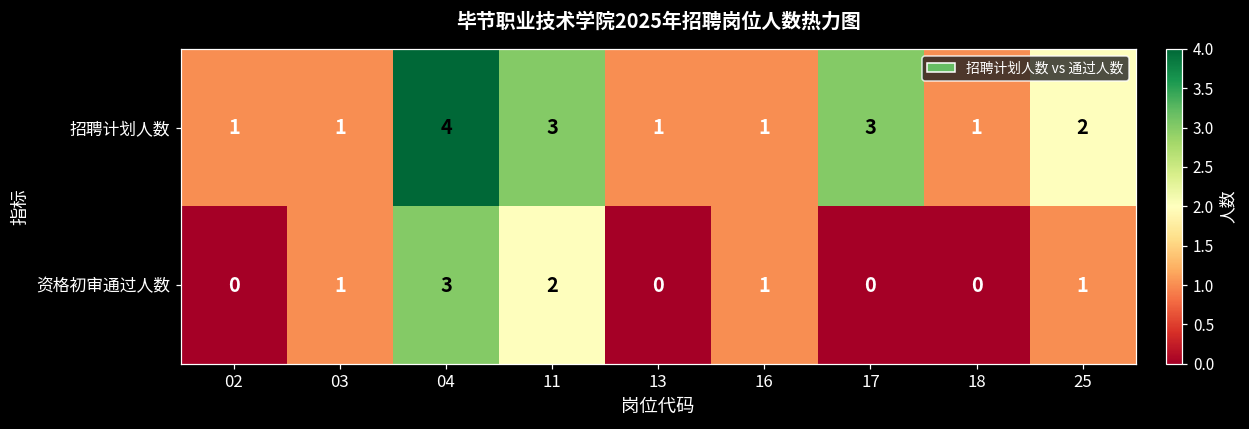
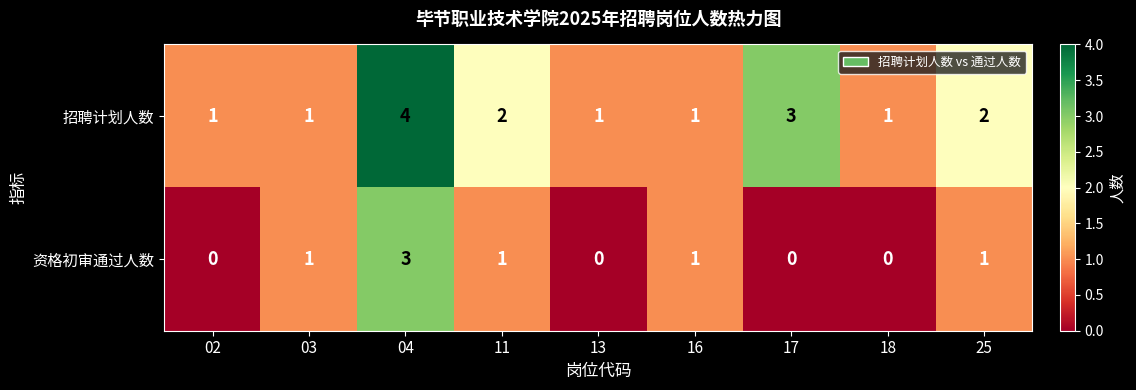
  {
    "招聘计划人数": {
      "02": 1,
      "03": 1,
      "04": 4,
-     "11": 3,
+     "11": 2,
      "13": 1,
      "16": 1,
      "17": 3,
      "18": 1,
      "25": 2
    },
    "资格初审通过人数": {
      "02": 0,
      "03": 1,
      "04": 3,
-     "11": 2,
+     "11": 1,
      "13": 0,
      "16": 1,
      "17": 0,
      "18": 0,
      "25": 1
    }
  }
